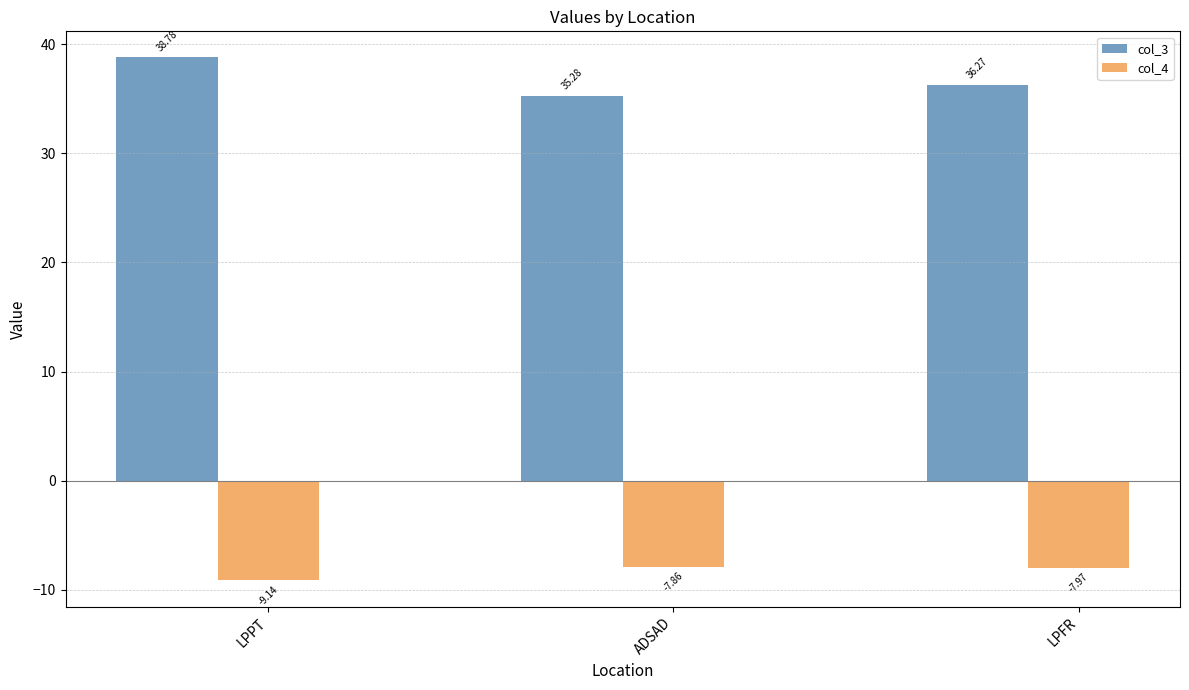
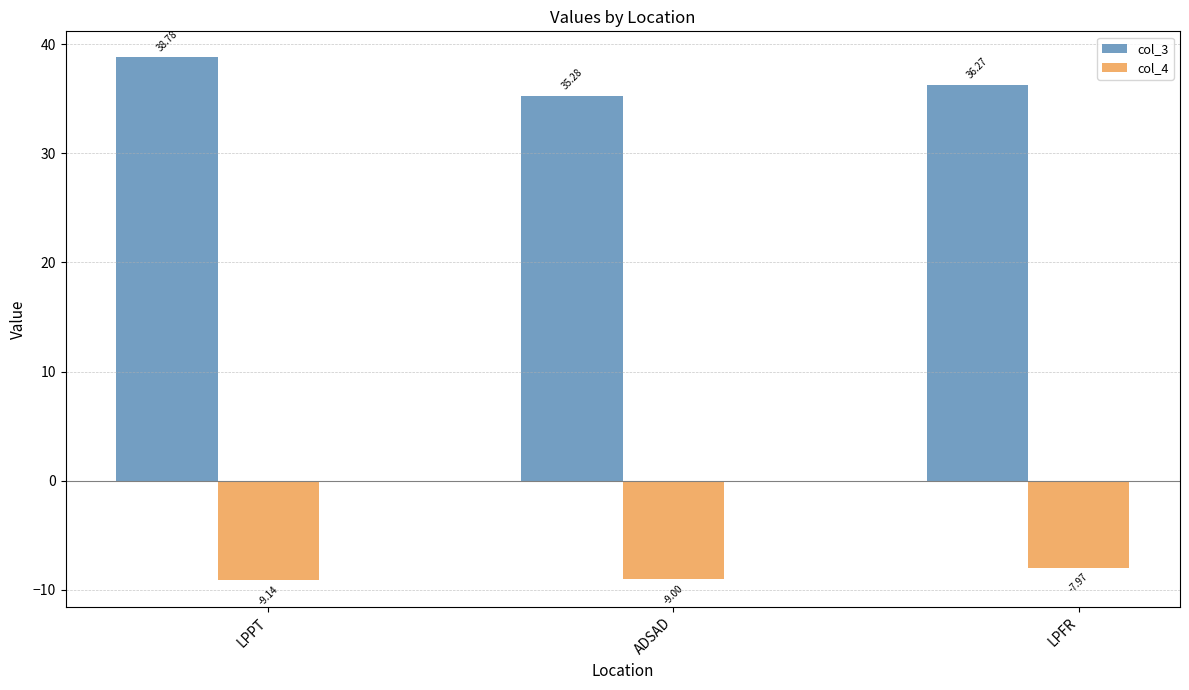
  {
    "col_3": {
      "LPPT": 38.78,
      "ADSAD": 35.28,
      "LPFR": 36.27
    },
    "col_4": {
      "LPPT": -9.14,
-     "ADSAD": -7.86,
+     "ADSAD": -9.00,
      "LPFR": -7.97
    }
  }
